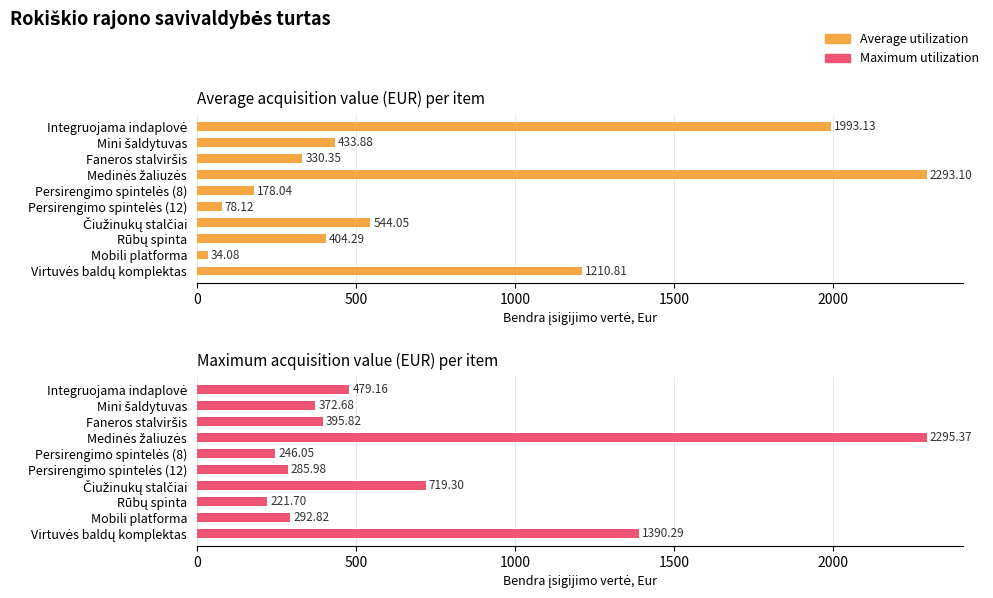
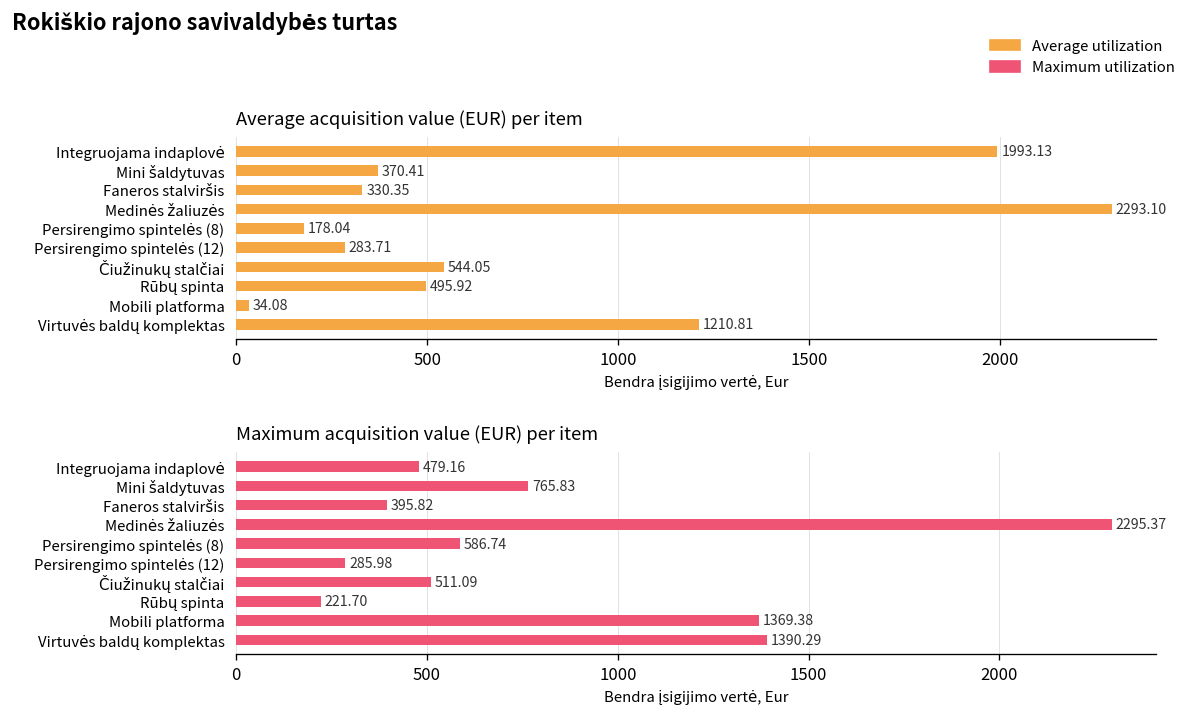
  {
    "Average acquisition value (EUR) per item": {
      "Integruojama indaplovė": 1993.13,
-     "Mini šaldytuvas": 433.88,
+     "Mini šaldytuvas": 370.41,
      "Faneros stalviršis": 330.35,
      "Medinės žaliuzės": 2293.10,
      "Persirengimo spintelės (8)": 178.04,
-     "Persirengimo spintelės (12)": 78.12,
+     "Persirengimo spintelės (12)": 283.71,
      "Čiužinukų stalčiai": 544.05,
-     "Rūbų spinta": 404.29,
+     "Rūbų spinta": 495.92,
      "Mobili platforma": 34.08,
      "Virtuvės baldų komplektas": 1210.81
    },
    "Maximum acquisition value (EUR) per item": {
      "Integruojama indaplovė": 479.16,
-     "Mini šaldytuvas": 372.68,
+     "Mini šaldytuvas": 765.83,
      "Faneros stalviršis": 395.82,
      "Medinės žaliuzės": 2295.37,
-     "Persirengimo spintelės (8)": 246.05,
+     "Persirengimo spintelės (8)": 586.74,
      "Persirengimo spintelės (12)": 285.98,
-     "Čiužinukų stalčiai": 719.30,
+     "Čiužinukų stalčiai": 511.09,
      "Rūbų spinta": 221.70,
-     "Mobili platforma": 292.82,
+     "Mobili platforma": 1369.38,
      "Virtuvės baldų komplektas": 1390.29
    }
  }
